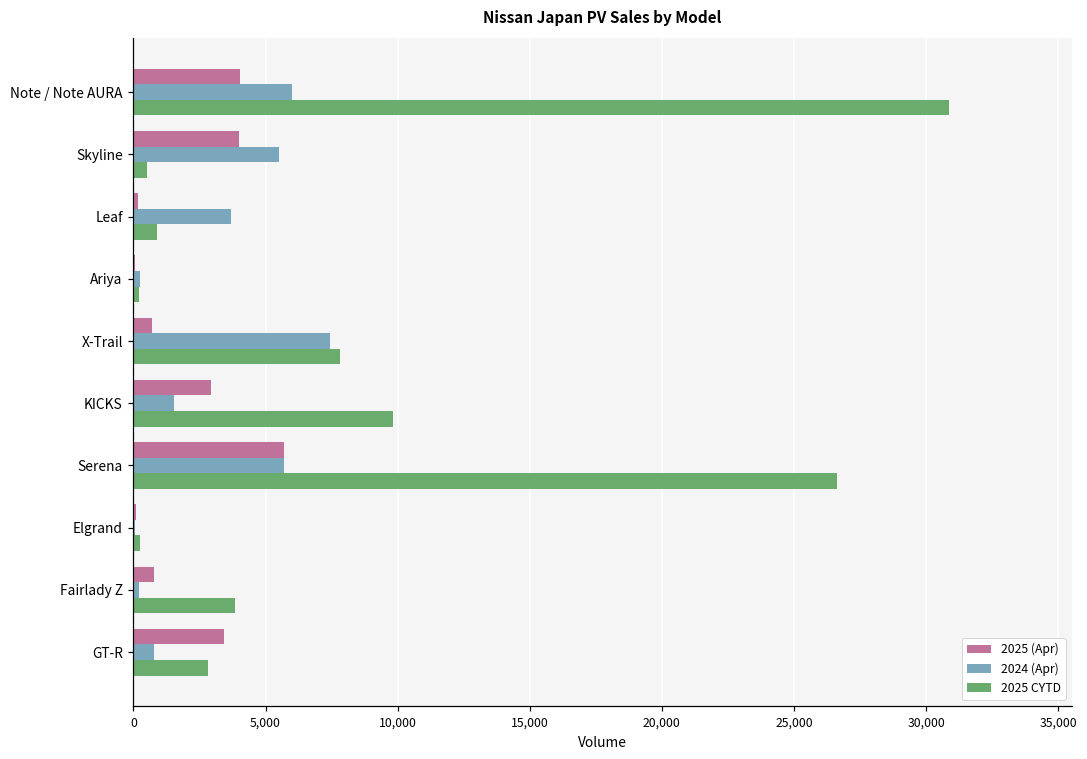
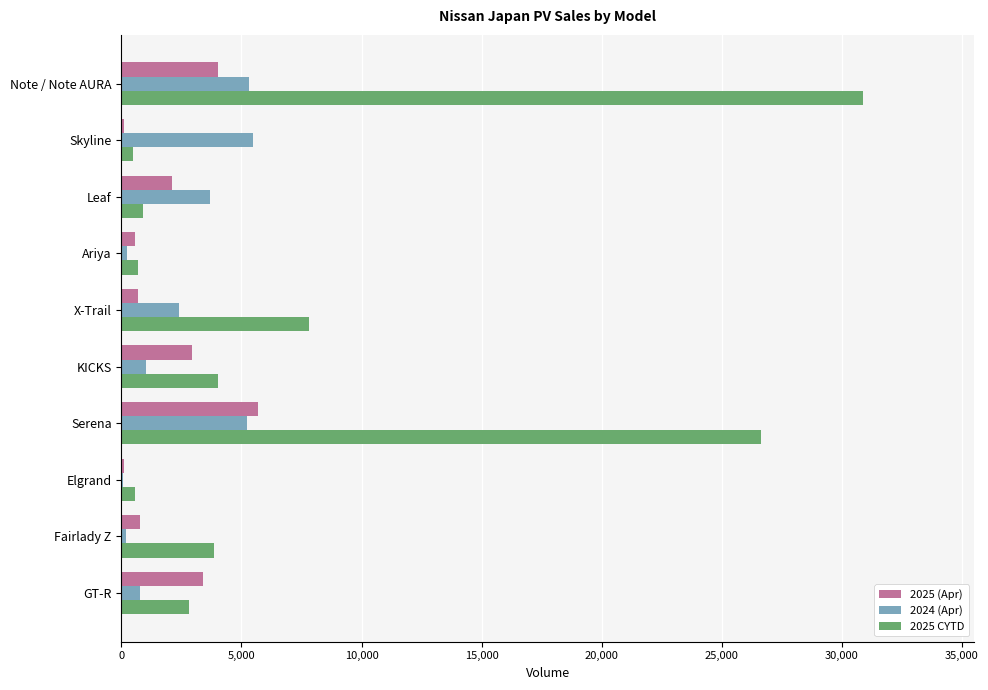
  {
    "2025 (Apr)": {
      "Note / Note AURA": "4,000",
-     "Skyline": "4,000",
-     "Leaf": "200",
-     "Ariya": "100",
+     "Skyline": "100",
+     "Leaf": "2,100",
+     "Ariya": "600",
      "X-Trail": "700",
      "KICKS": "2,900",
      "Serena": "5,700",
      "Elgrand": "100",
      "Fairlady Z": "800",
      "GT-R": "3,400"
    },
    "2024 (Apr)": {
-     "Note / Note AURA": "6,000",
+     "Note / Note AURA": "5,300",
      "Skyline": "5,500",
      "Leaf": "3,700",
      "Ariya": "200",
-     "X-Trail": "7,400",
-     "KICKS": "1,500",
-     "Serena": "5,700",
+     "X-Trail": "2,400",
+     "KICKS": "1,000",
+     "Serena": "5,200",
      "Fairlady Z": "200",
      "GT-R": "800"
    },
    "2025 CYTD": {
      "Note / Note AURA": "30,900",
      "Skyline": "500",
      "Leaf": "900",
-     "Ariya": "200",
+     "Ariya": "700",
      "X-Trail": "7,800",
-     "KICKS": "9,800",
+     "KICKS": "4,000",
      "Serena": "26,600",
-     "Elgrand": "200",
+     "Elgrand": "600",
      "Fairlady Z": "3,800",
      "GT-R": "2,800"
    }
  }
